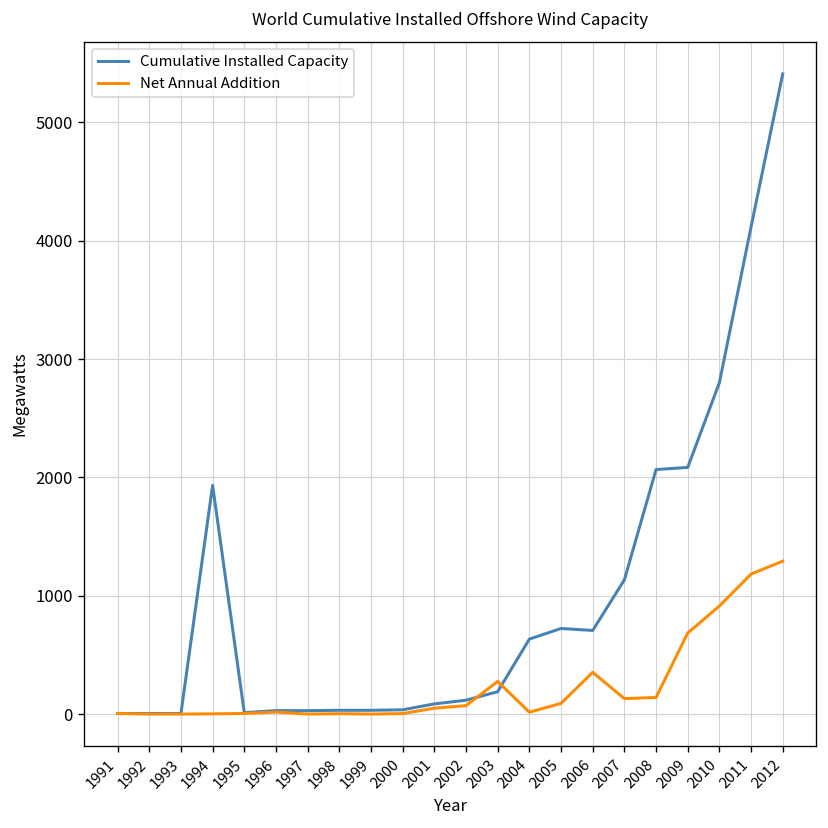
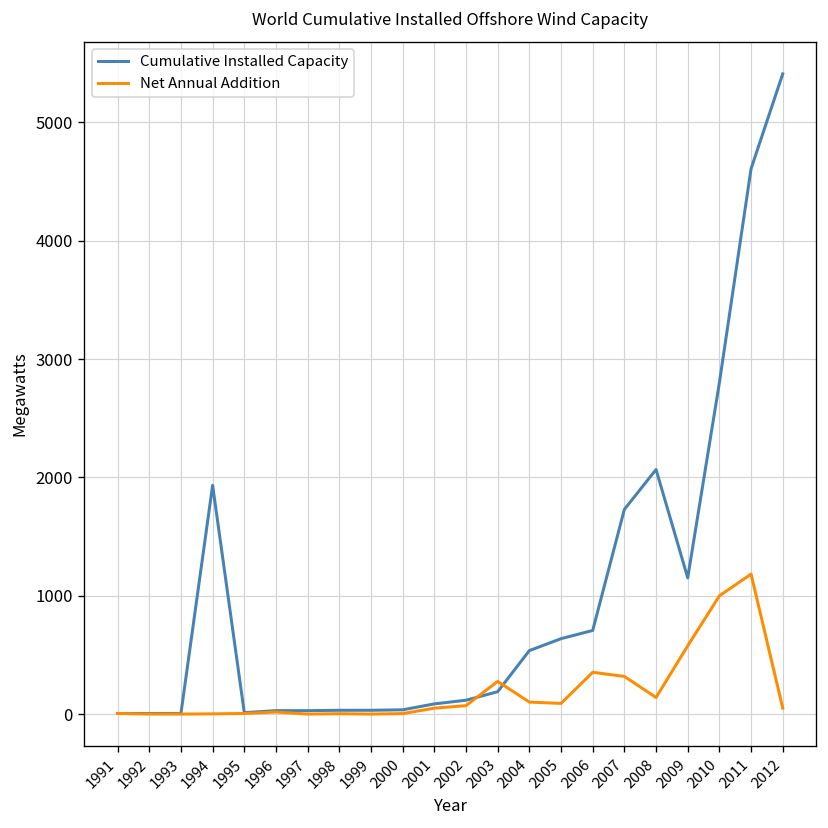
  {
    "Cumulative Installed Capacity": {
      "1994": 1900,
      "1997": 0,
      "1998": 0,
      "1999": 0,
      "2000": 0,
      "2001": 100,
      "2002": 100,
      "2003": 200,
-     "2004": 600,
-     "2005": 700,
+     "2004": 500,
+     "2005": 600,
      "2006": 700,
-     "2007": 1100,
+     "2007": 1700,
      "2008": 2100,
-     "2009": 2100,
+     "2009": 1200,
      "2010": 2800,
-     "2011": 4100,
+     "2011": 4600,
      "2012": 5400
    },
    "Net Annual Addition": {
      "1994": 0,
      "1997": 0,
      "1998": 0,
      "1999": 0,
      "2000": 0,
      "2001": 100,
      "2002": 100,
      "2003": 300,
-     "2004": 0,
+     "2004": 100,
      "2005": 100,
      "2006": 400,
-     "2007": 100,
+     "2007": 300,
      "2008": 100,
-     "2009": 700,
-     "2010": 900,
+     "2009": 600,
+     "2010": 1000,
      "2011": 1200,
-     "2012": 1300
+     "2012": 100
    }
  }
